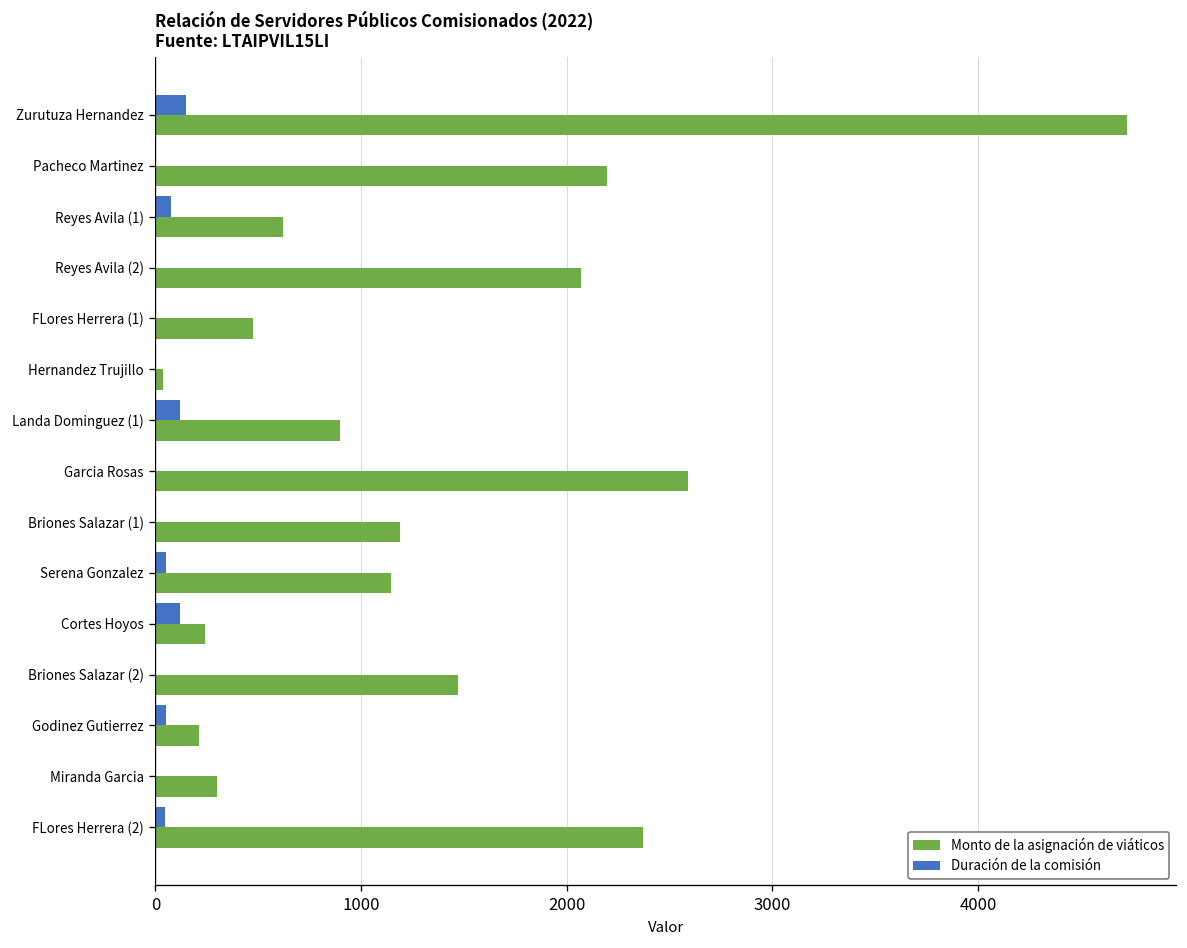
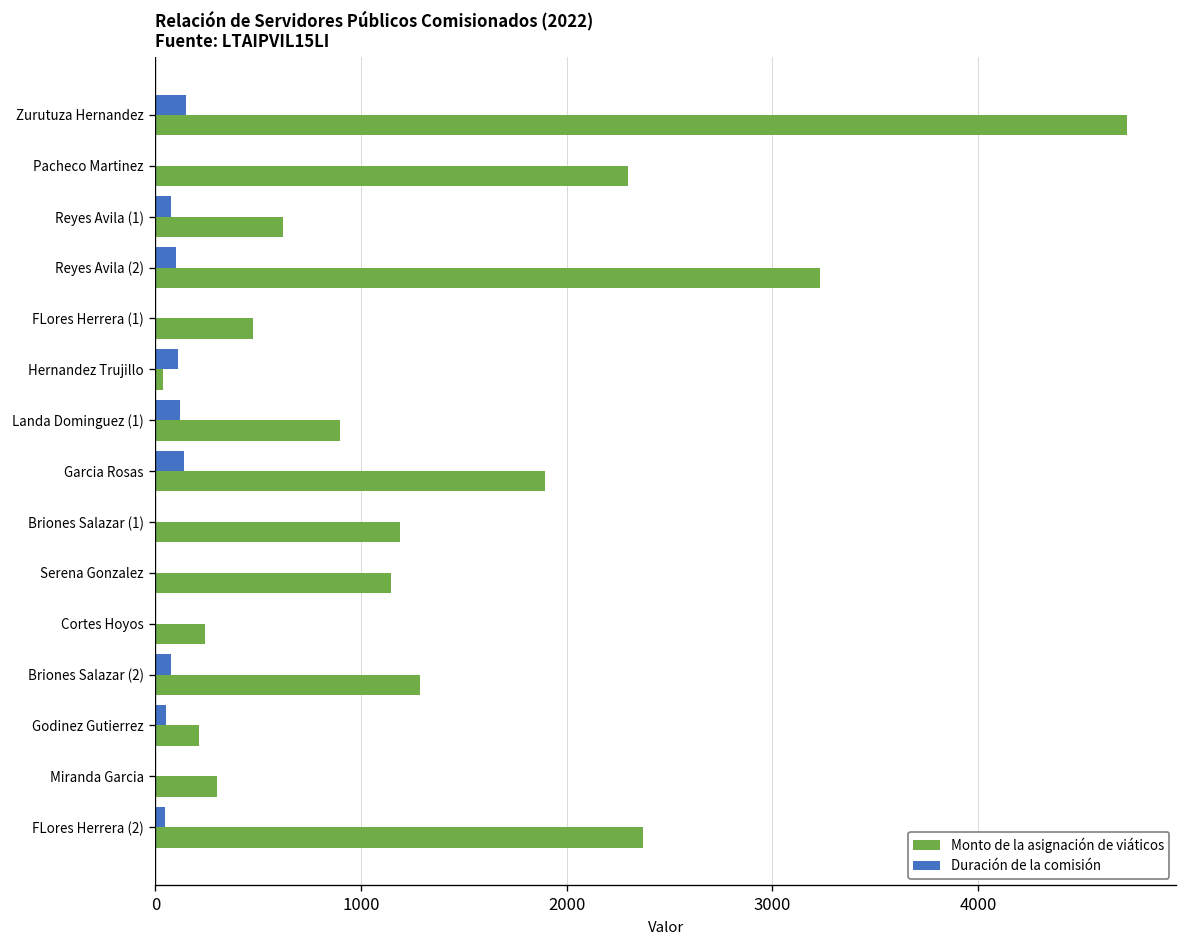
  {
    "Monto de la asignación de viáticos": {
      "Zurutuza Hernandez": 4730,
-     "Pacheco Martinez": 2200,
+     "Pacheco Martinez": 2300,
      "Reyes Avila (1)": 620,
-     "Reyes Avila (2)": 2070,
+     "Reyes Avila (2)": 3230,
      "FLores Herrera (1)": 480,
      "Hernandez Trujillo": 40,
      "Landa Dominguez (1)": 900,
-     "Garcia Rosas": 2590,
+     "Garcia Rosas": 1900,
      "Briones Salazar (1)": 1190,
      "Serena Gonzalez": 1150,
      "Cortes Hoyos": 240,
-     "Briones Salazar (2)": 1470,
+     "Briones Salazar (2)": 1290,
      "Godinez Gutierrez": 210,
      "Miranda Garcia": 300,
      "FLores Herrera (2)": 2370
    },
    "Duración de la comisión": {
      "Zurutuza Hernandez": 150,
      "Reyes Avila (1)": 80,
-     "Reyes Avila (2)": 0,
-     "Hernandez Trujillo": 0,
+     "Reyes Avila (2)": 100,
+     "Hernandez Trujillo": 110,
      "Landa Dominguez (1)": 120,
-     "Garcia Rosas": 0,
-     "Serena Gonzalez": 50,
-     "Cortes Hoyos": 120,
-     "Briones Salazar (2)": 0,
+     "Garcia Rosas": 140,
+     "Serena Gonzalez": 0,
+     "Cortes Hoyos": 0,
+     "Briones Salazar (2)": 80,
      "Godinez Gutierrez": 50,
      "FLores Herrera (2)": 50
    }
  }
